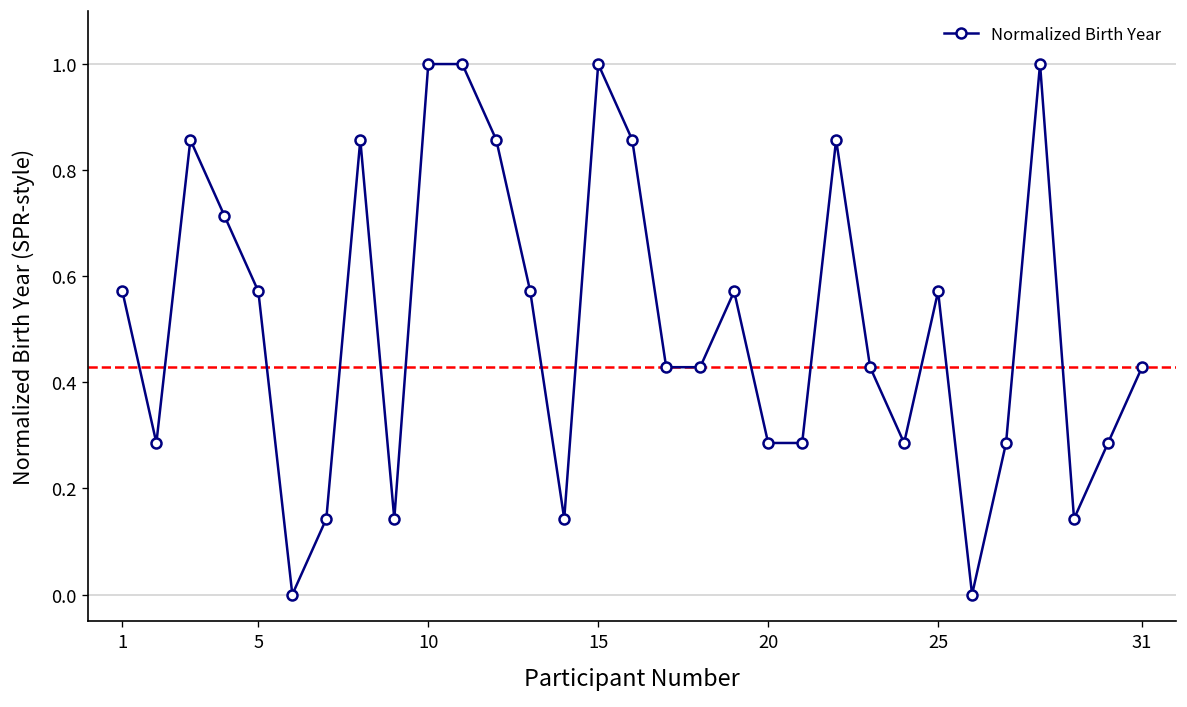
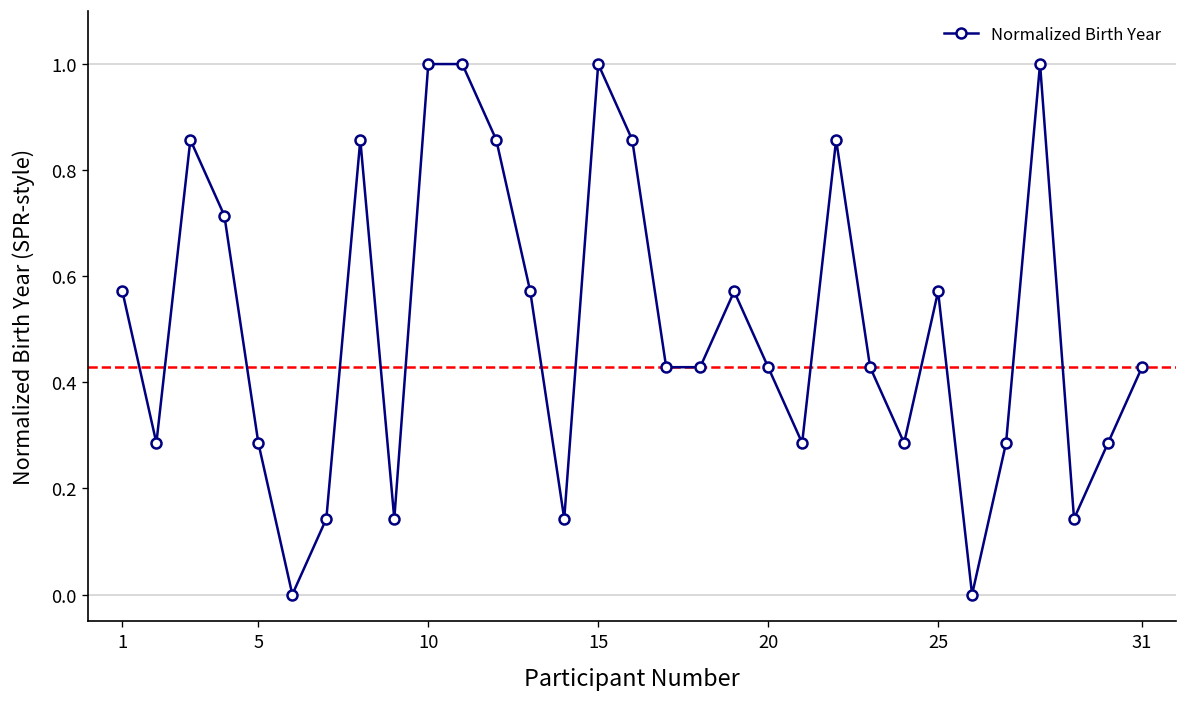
  {
    "1": 0.57,
-   "5": 0.57,
+   "5": 0.29,
    "10": 1.00,
    "15": 1.00,
-   "20": 0.29,
+   "20": 0.43,
    "25": 0.57,
    "31": 0.43
  }
